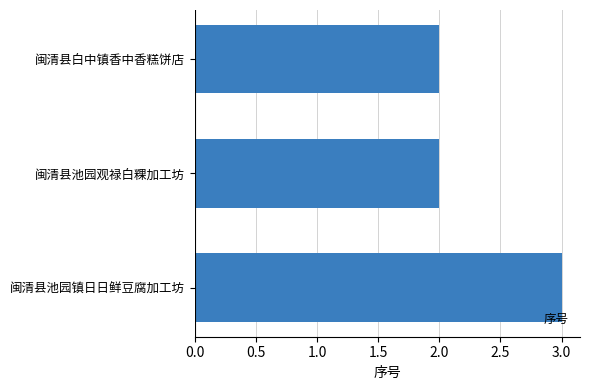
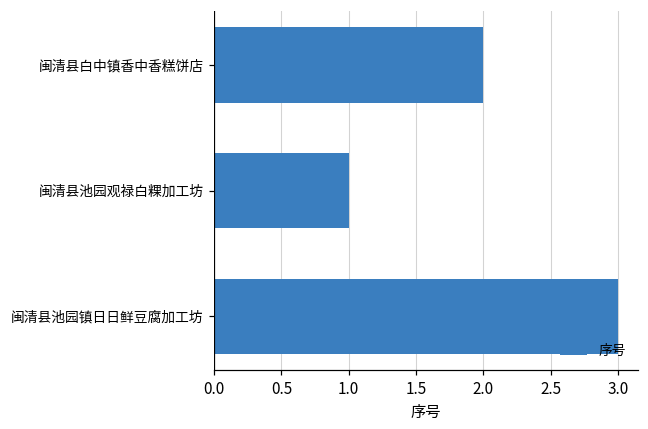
  {
    "闽清县白中镇香中香糕饼店": 2,
-   "闽清县池园观禄白粿加工坊": 2,
+   "闽清县池园观禄白粿加工坊": 1,
    "闽清县池园镇日日鲜豆腐加工坊": 3
  }
